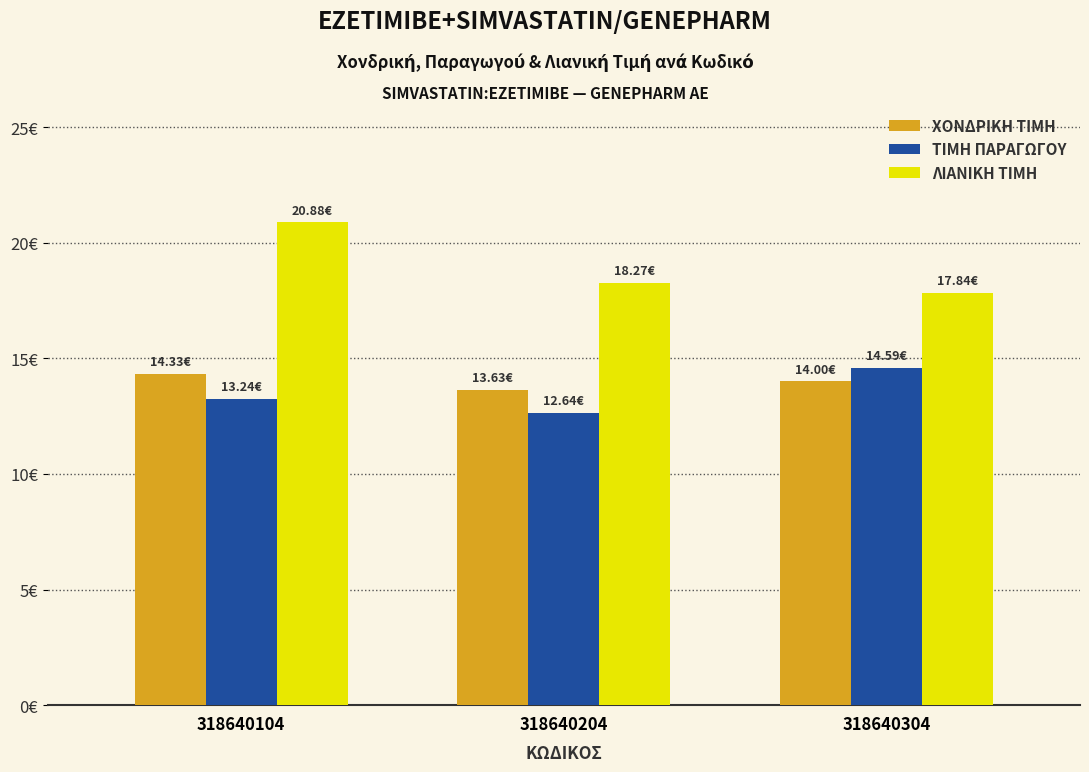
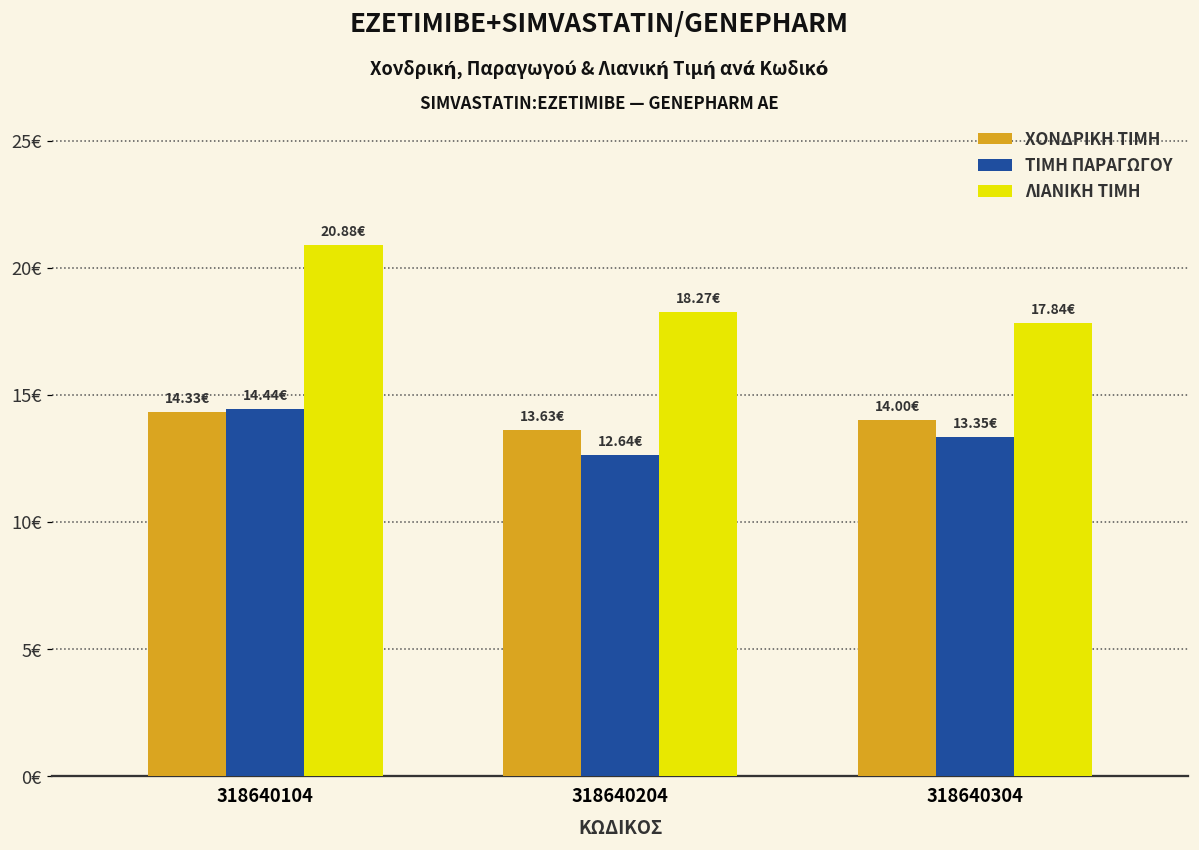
  {
    "ΧΟΝΔΡΙΚΗ ΤΙΜΗ": {
      "318640104": "14.33€",
      "318640204": "13.63€",
      "318640304": "14.00€"
    },
    "ΤΙΜΗ ΠΑΡΑΓΩΓΟΥ": {
-     "318640104": "13.24€",
+     "318640104": "14.44€",
      "318640204": "12.64€",
-     "318640304": "14.59€"
+     "318640304": "13.35€"
    },
    "ΛΙΑΝΙΚΗ ΤΙΜΗ": {
      "318640104": "20.88€",
      "318640204": "18.27€",
      "318640304": "17.84€"
    }
  }
